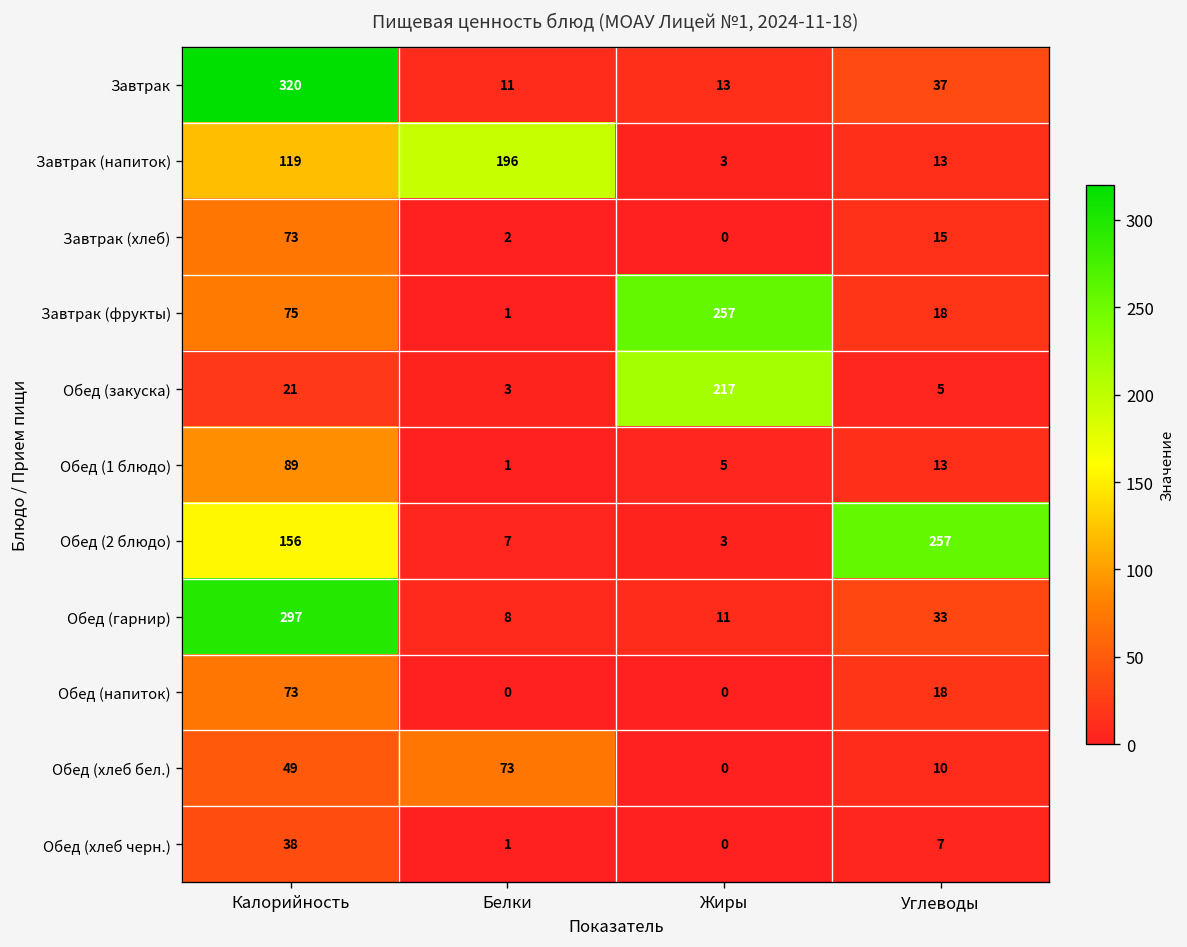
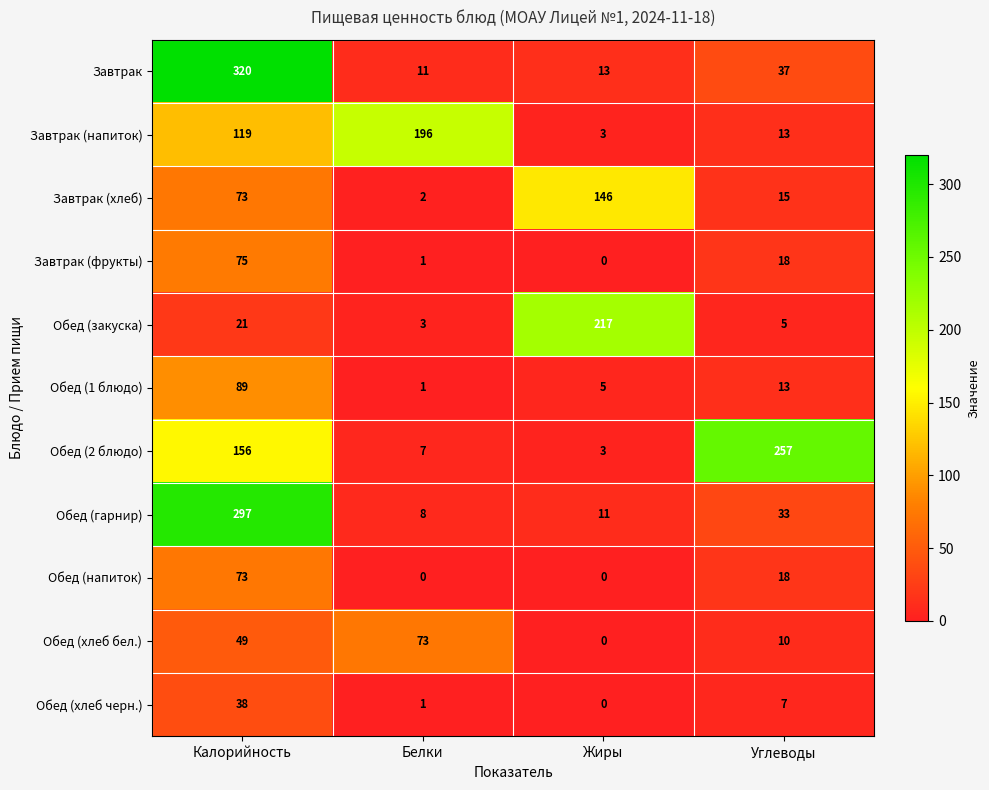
  {
    "Завтрак": {
      "Калорийность": 320,
      "Белки": 11,
      "Жиры": 13,
      "Углеводы": 37
    },
    "Завтрак (напиток)": {
      "Калорийность": 119,
      "Белки": 196,
      "Жиры": 3,
      "Углеводы": 13
    },
    "Завтрак (хлеб)": {
      "Калорийность": 73,
      "Белки": 2,
-     "Жиры": 0,
+     "Жиры": 146,
      "Углеводы": 15
    },
    "Завтрак (фрукты)": {
      "Калорийность": 75,
      "Белки": 1,
-     "Жиры": 257,
+     "Жиры": 0,
      "Углеводы": 18
    },
    "Обед (закуска)": {
      "Калорийность": 21,
      "Белки": 3,
      "Жиры": 217,
      "Углеводы": 5
    },
    "Обед (1 блюдо)": {
      "Калорийность": 89,
      "Белки": 1,
      "Жиры": 5,
      "Углеводы": 13
    },
    "Обед (2 блюдо)": {
      "Калорийность": 156,
      "Белки": 7,
      "Жиры": 3,
      "Углеводы": 257
    },
    "Обед (гарнир)": {
      "Калорийность": 297,
      "Белки": 8,
      "Жиры": 11,
      "Углеводы": 33
    },
    "Обед (напиток)": {
      "Калорийность": 73,
      "Белки": 0,
      "Жиры": 0,
      "Углеводы": 18
    },
    "Обед (хлеб бел.)": {
      "Калорийность": 49,
      "Белки": 73,
      "Жиры": 0,
      "Углеводы": 10
    },
    "Обед (хлеб черн.)": {
      "Калорийность": 38,
      "Белки": 1,
      "Жиры": 0,
      "Углеводы": 7
    }
  }
